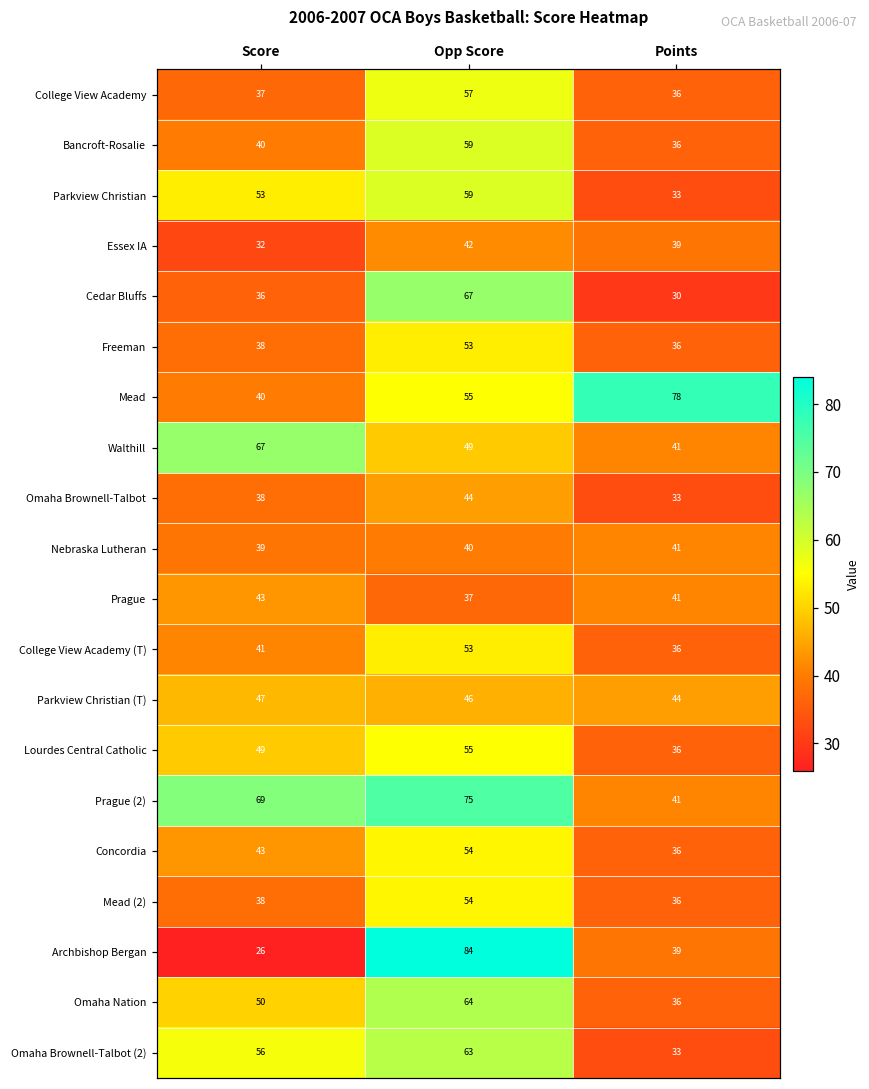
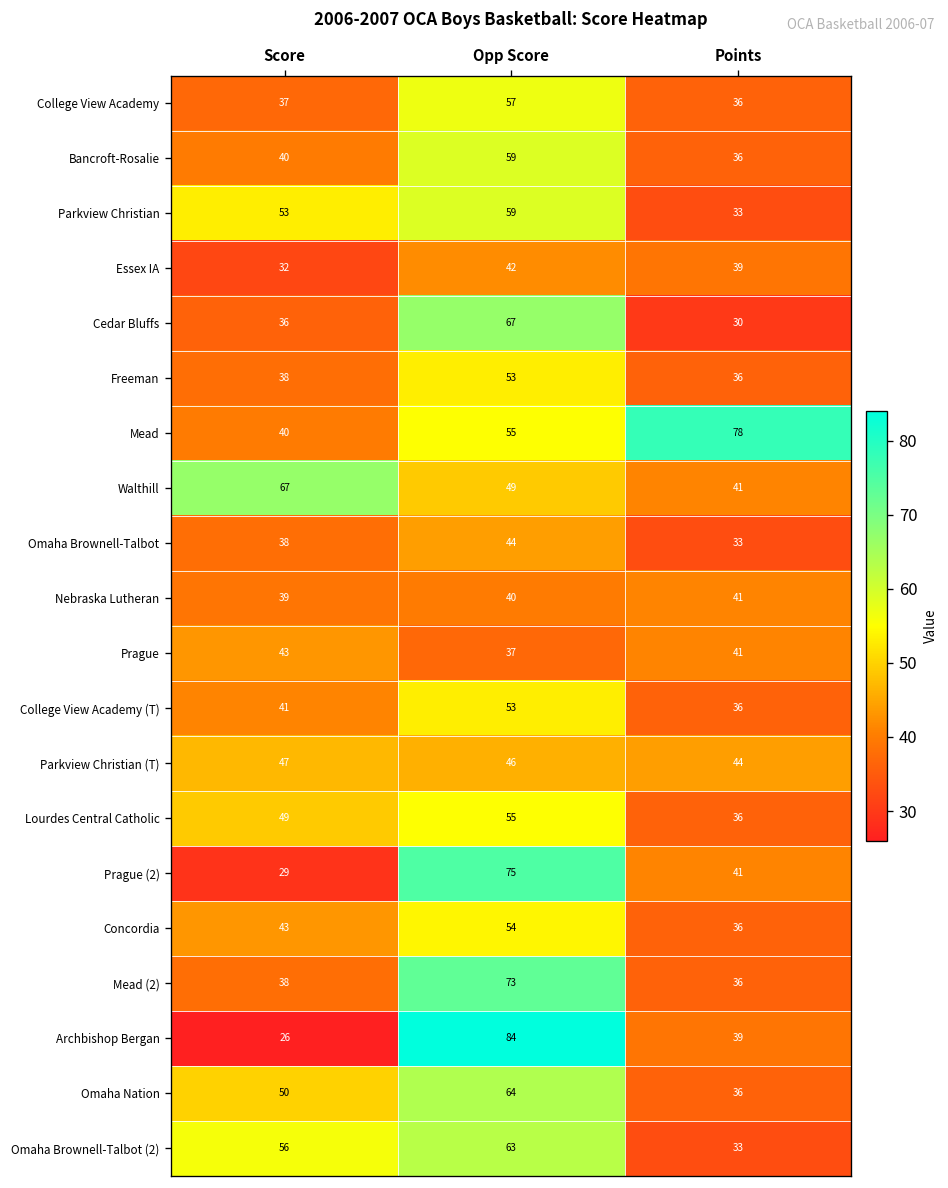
  {
    "College View Academy": {
      "Score": 37,
      "Opp Score": 57,
      "Points": 36
    },
    "Bancroft-Rosalie": {
      "Score": 40,
      "Opp Score": 59,
      "Points": 36
    },
    "Parkview Christian": {
      "Score": 53,
      "Opp Score": 59,
      "Points": 33
    },
    "Essex IA": {
      "Score": 32,
      "Opp Score": 42,
      "Points": 39
    },
    "Cedar Bluffs": {
      "Score": 36,
      "Opp Score": 67,
      "Points": 30
    },
    "Freeman": {
      "Score": 38,
      "Opp Score": 53,
      "Points": 36
    },
    "Mead": {
      "Score": 40,
      "Opp Score": 55,
      "Points": 78
    },
    "Walthill": {
      "Score": 67,
      "Opp Score": 49,
      "Points": 41
    },
    "Omaha Brownell-Talbot": {
      "Score": 38,
      "Opp Score": 44,
      "Points": 33
    },
    "Nebraska Lutheran": {
      "Score": 39,
      "Opp Score": 40,
      "Points": 41
    },
    "Prague": {
      "Score": 43,
      "Opp Score": 37,
      "Points": 41
    },
    "College View Academy (T)": {
      "Score": 41,
      "Opp Score": 53,
      "Points": 36
    },
    "Parkview Christian (T)": {
      "Score": 47,
      "Opp Score": 46,
      "Points": 44
    },
    "Lourdes Central Catholic": {
      "Score": 49,
      "Opp Score": 55,
      "Points": 36
    },
    "Prague (2)": {
-     "Score": 69,
+     "Score": 29,
      "Opp Score": 75,
      "Points": 41
    },
    "Concordia": {
      "Score": 43,
      "Opp Score": 54,
      "Points": 36
    },
    "Mead (2)": {
      "Score": 38,
-     "Opp Score": 54,
+     "Opp Score": 73,
      "Points": 36
    },
    "Archbishop Bergan": {
      "Score": 26,
      "Opp Score": 84,
      "Points": 39
    },
    "Omaha Nation": {
      "Score": 50,
      "Opp Score": 64,
      "Points": 36
    },
    "Omaha Brownell-Talbot (2)": {
      "Score": 56,
      "Opp Score": 63,
      "Points": 33
    }
  }
